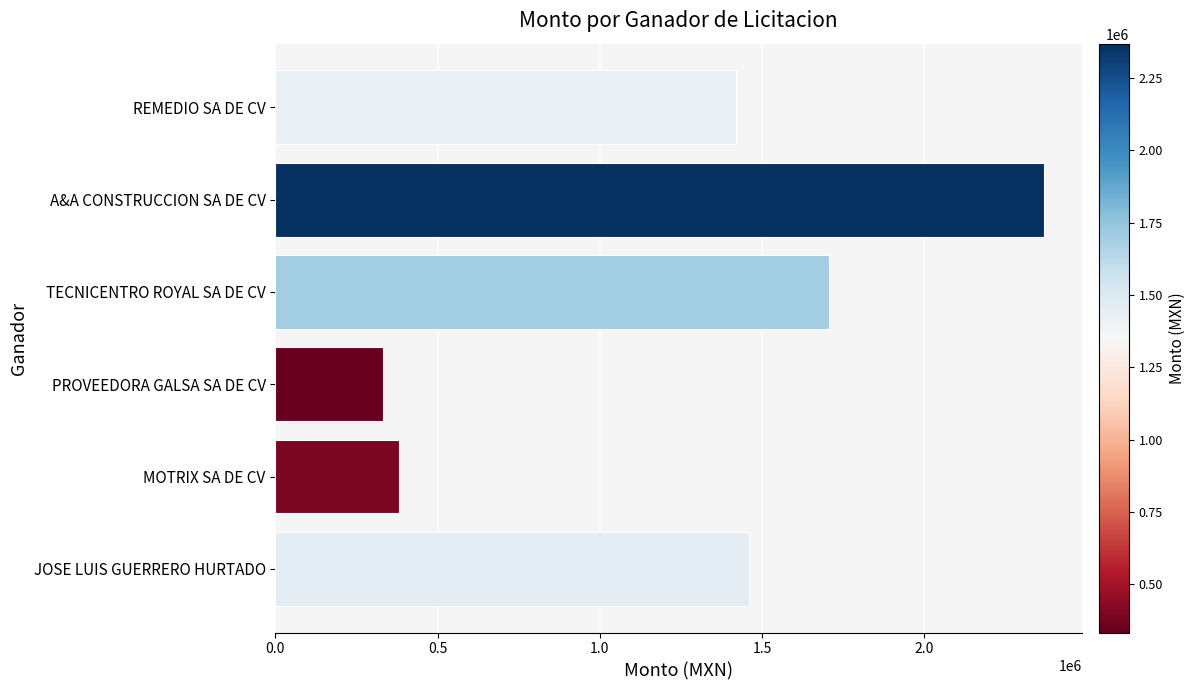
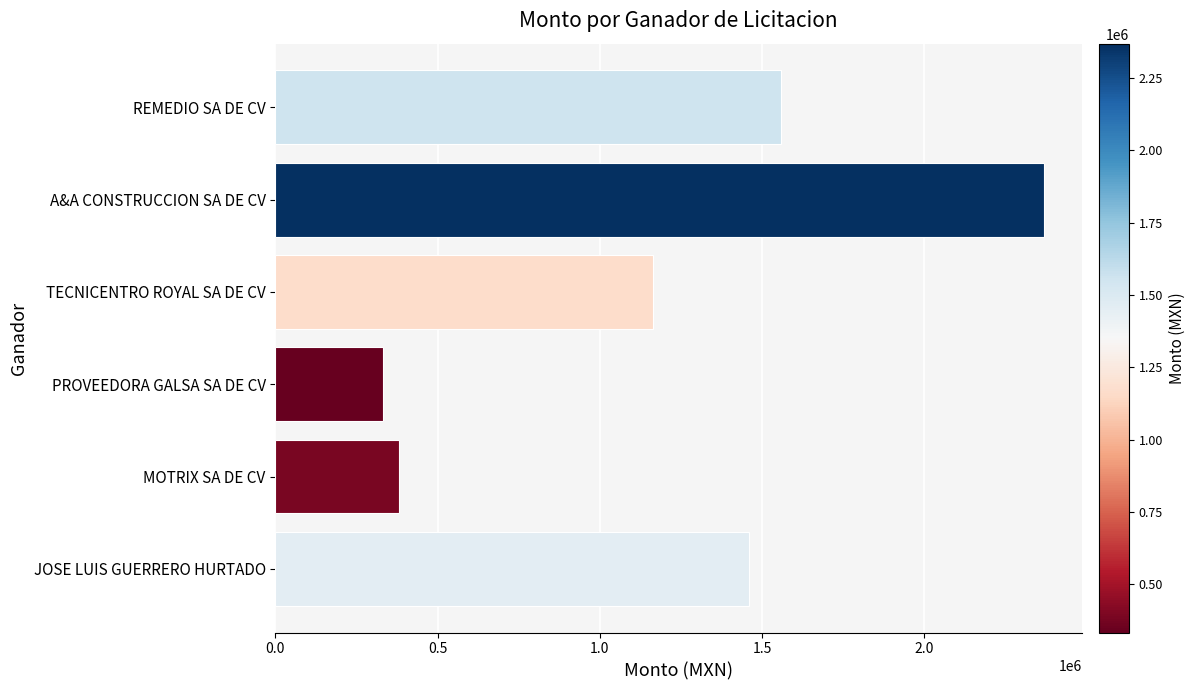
  {
-   "REMEDIO SA DE CV": 1420000,
+   "REMEDIO SA DE CV": 1560000,
    "A&A CONSTRUCCION SA DE CV": 2370000,
-   "TECNICENTRO ROYAL SA DE CV": 1710000,
+   "TECNICENTRO ROYAL SA DE CV": 1160000,
    "PROVEEDORA GALSA SA DE CV": 330000,
    "MOTRIX SA DE CV": 380000,
    "JOSE LUIS GUERRERO HURTADO": 1460000
  }
